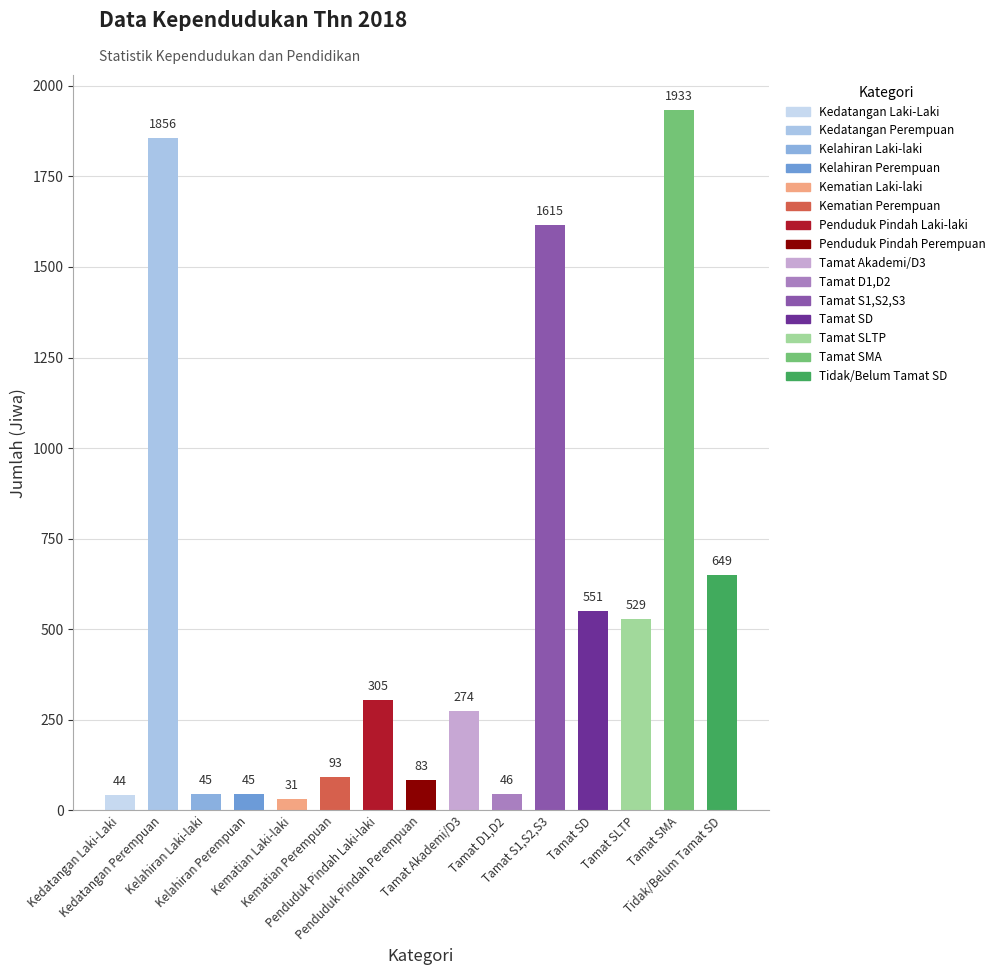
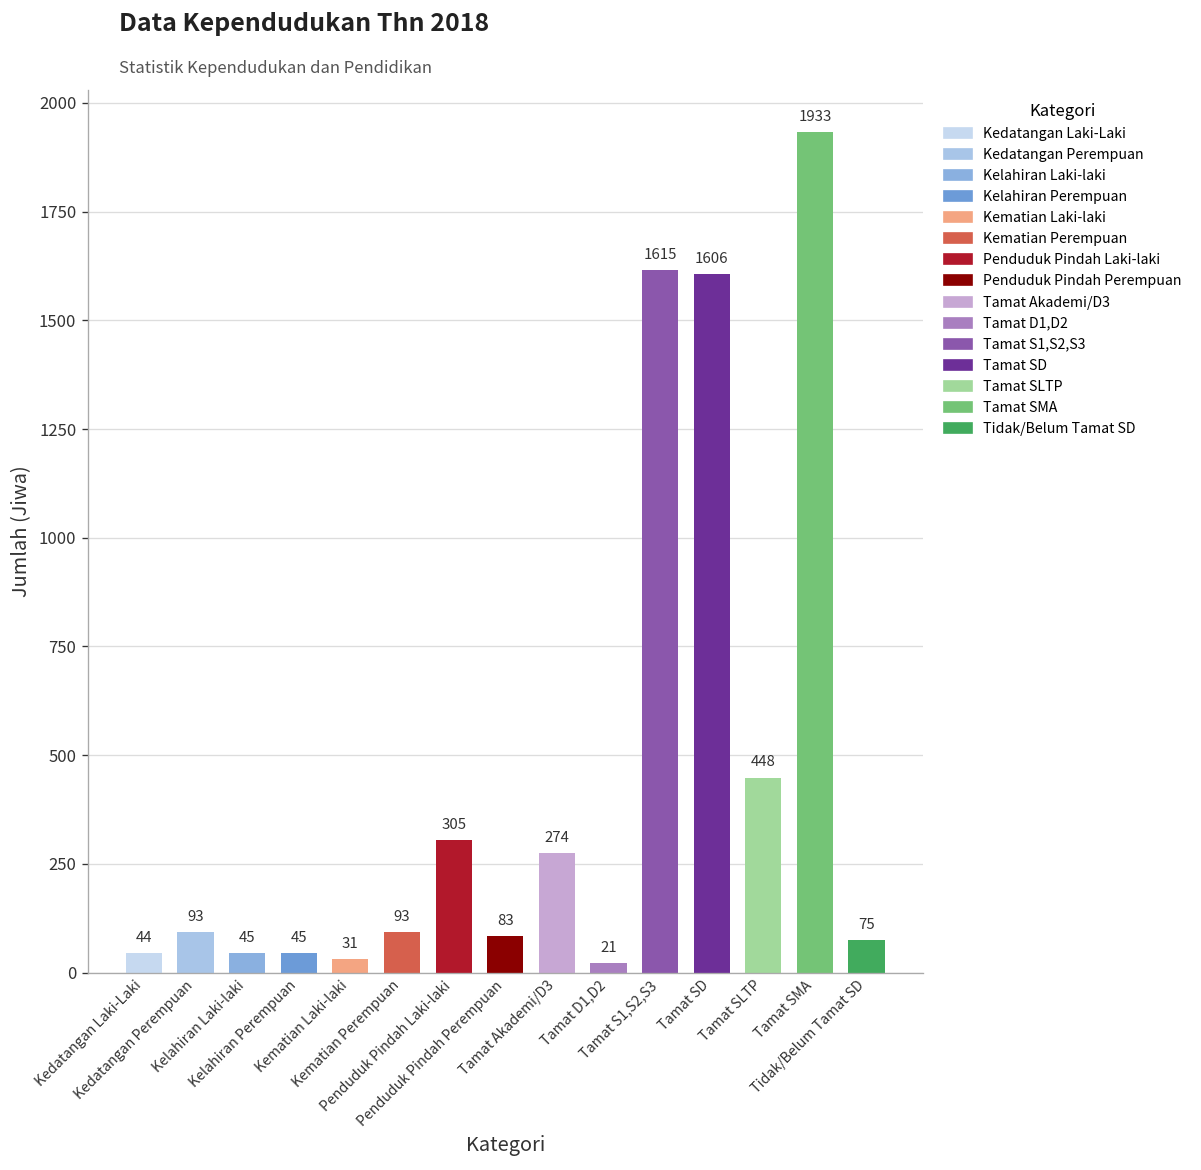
  {
    "Kedatangan Laki-Laki": 44,
-   "Kedatangan Perempuan": 1856,
+   "Kedatangan Perempuan": 93,
    "Kelahiran Laki-laki": 45,
    "Kelahiran Perempuan": 45,
    "Kematian Laki-laki": 31,
    "Kematian Perempuan": 93,
    "Penduduk Pindah Laki-laki": 305,
    "Penduduk Pindah Perempuan": 83,
    "Tamat Akademi/D3": 274,
-   "Tamat D1,D2": 46,
+   "Tamat D1,D2": 21,
    "Tamat S1,S2,S3": 1615,
-   "Tamat SD": 551,
-   "Tamat SLTP": 529,
+   "Tamat SD": 1606,
+   "Tamat SLTP": 448,
    "Tamat SMA": 1933,
-   "Tidak/Belum Tamat SD": 649
+   "Tidak/Belum Tamat SD": 75
  }
